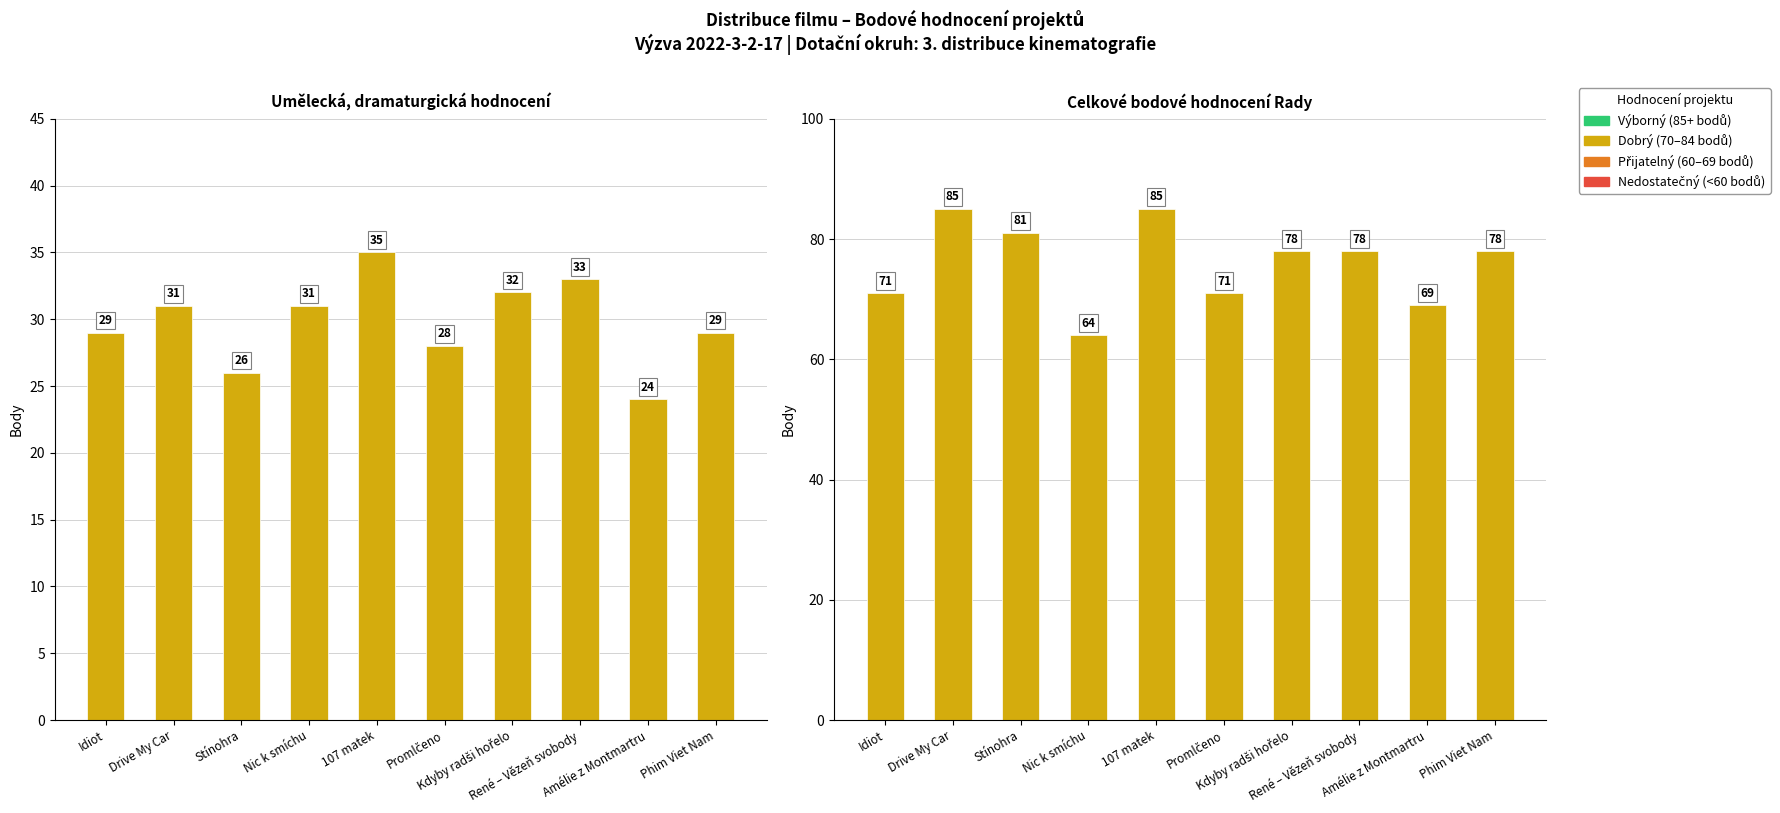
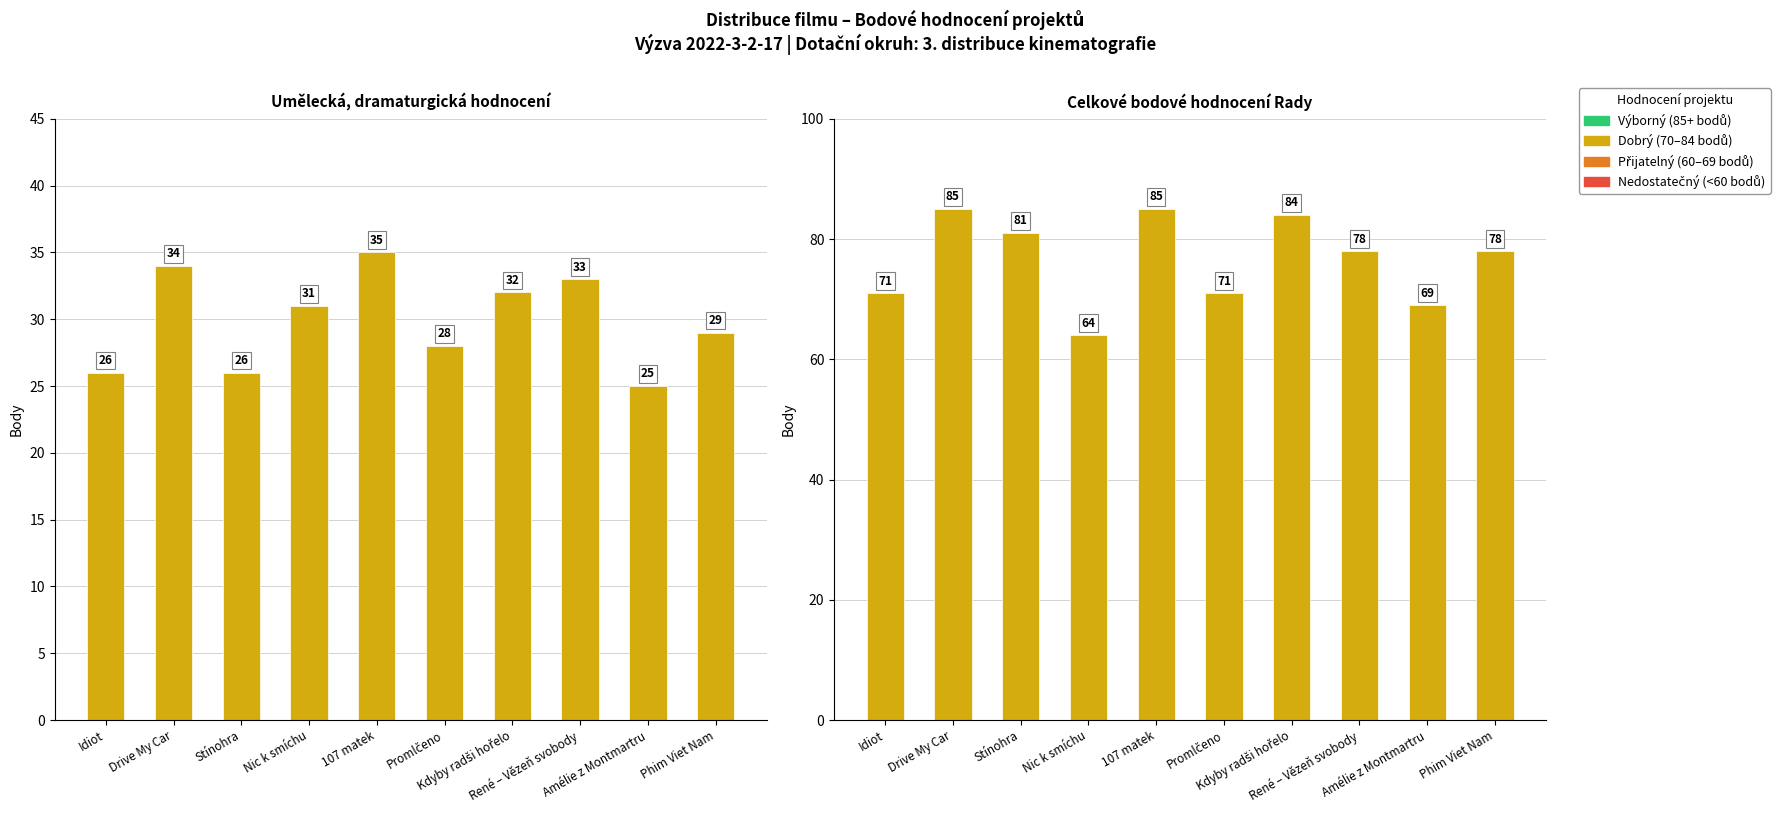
  {
    "Umělecká, dramaturgická hodnocení": {
-     "Idiot": 29,
-     "Drive My Car": 31,
-     "Amélie z Montmartru": 24
+     "Idiot": 26,
+     "Drive My Car": 34,
+     "Amélie z Montmartru": 25
    },
    "Celkové bodové hodnocení Rady": {
-     "Kdyby radši hořelo": 78
+     "Kdyby radši hořelo": 84
    }
  }
